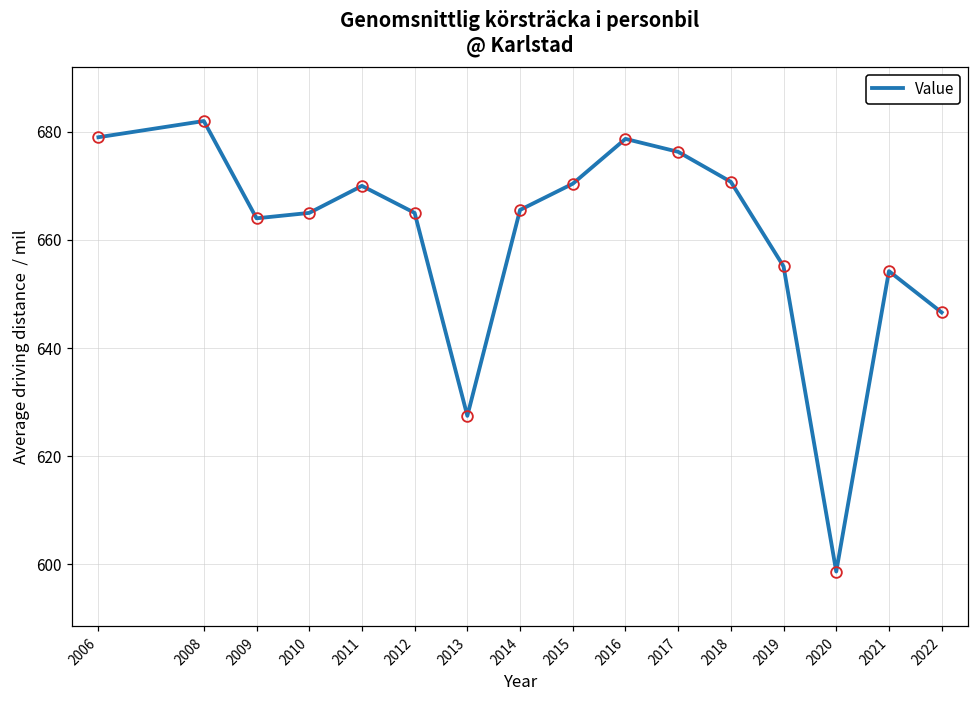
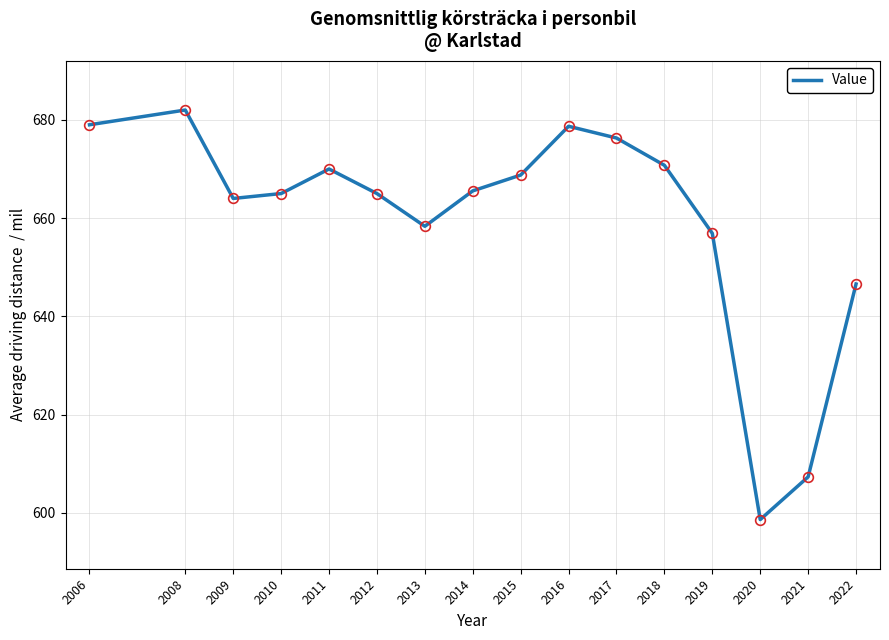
  {
    "2006": 679,
    "2008": 682,
    "2009": 664,
    "2010": 665,
    "2011": 670,
    "2012": 665,
-   "2013": 627,
+   "2013": 658,
    "2014": 666,
-   "2015": 670,
+   "2015": 669,
    "2016": 679,
    "2017": 676,
    "2018": 671,
-   "2019": 655,
+   "2019": 657,
    "2020": 599,
-   "2021": 654,
+   "2021": 607,
    "2022": 647
  }
